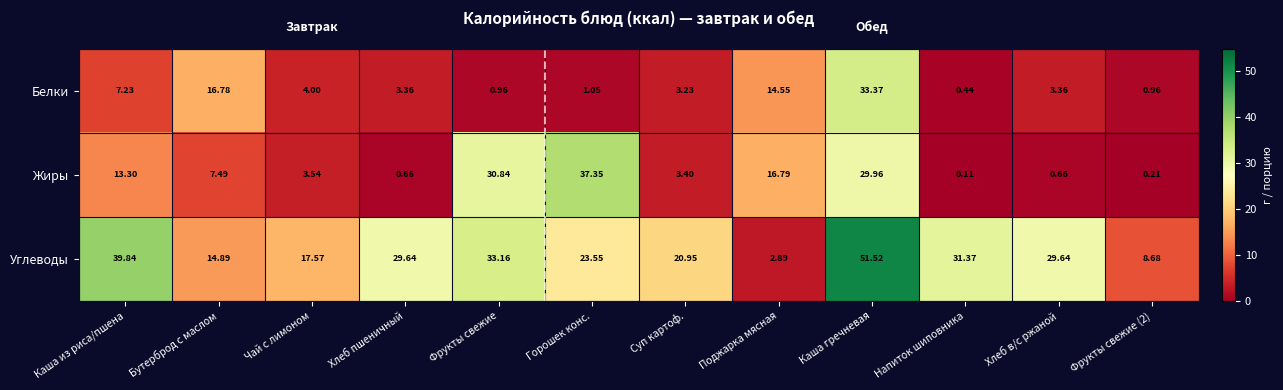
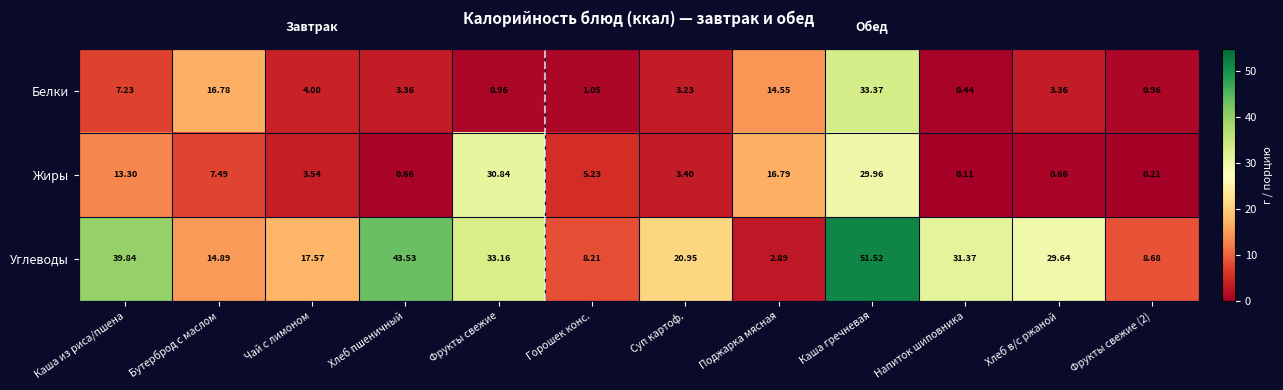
  {
    "Белки": {
      "Каша из риса/пшена": 7.23,
      "Бутерброд с маслом": 16.78,
      "Чай с лимоном": 4.00,
      "Хлеб пшеничный": 3.36,
      "Фрукты свежие": 0.96,
      "Горошек конс.": 1.05,
      "Суп картоф.": 3.23,
      "Поджарка мясная": 14.55,
      "Каша гречневая": 33.37,
      "Напиток шиповника": 0.44,
      "Хлеб в/с ржаной": 3.36,
      "Фрукты свежие (2)": 0.96
    },
    "Жиры": {
      "Каша из риса/пшена": 13.30,
      "Бутерброд с маслом": 7.49,
      "Чай с лимоном": 3.54,
      "Хлеб пшеничный": 0.66,
      "Фрукты свежие": 30.84,
-     "Горошек конс.": 37.35,
+     "Горошек конс.": 5.23,
      "Суп картоф.": 3.40,
      "Поджарка мясная": 16.79,
      "Каша гречневая": 29.96,
      "Напиток шиповника": 0.11,
      "Хлеб в/с ржаной": 0.66,
      "Фрукты свежие (2)": 0.21
    },
    "Углеводы": {
      "Каша из риса/пшена": 39.84,
      "Бутерброд с маслом": 14.89,
      "Чай с лимоном": 17.57,
-     "Хлеб пшеничный": 29.64,
+     "Хлеб пшеничный": 43.53,
      "Фрукты свежие": 33.16,
-     "Горошек конс.": 23.55,
+     "Горошек конс.": 8.21,
      "Суп картоф.": 20.95,
      "Поджарка мясная": 2.89,
      "Каша гречневая": 51.52,
      "Напиток шиповника": 31.37,
      "Хлеб в/с ржаной": 29.64,
      "Фрукты свежие (2)": 8.68
    }
  }
